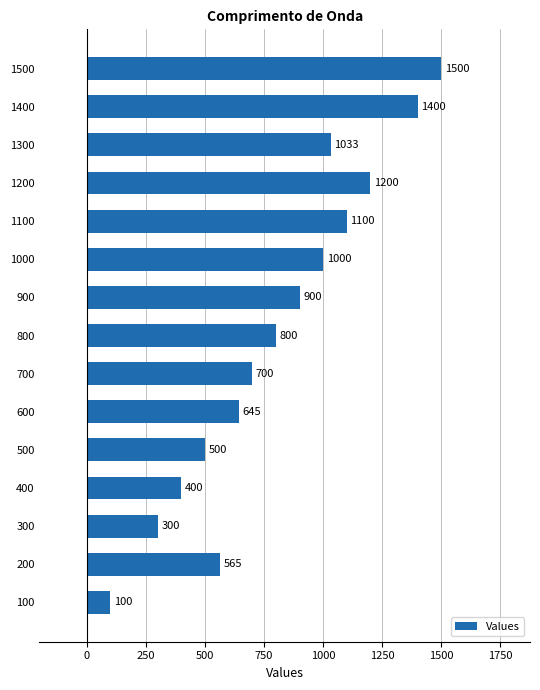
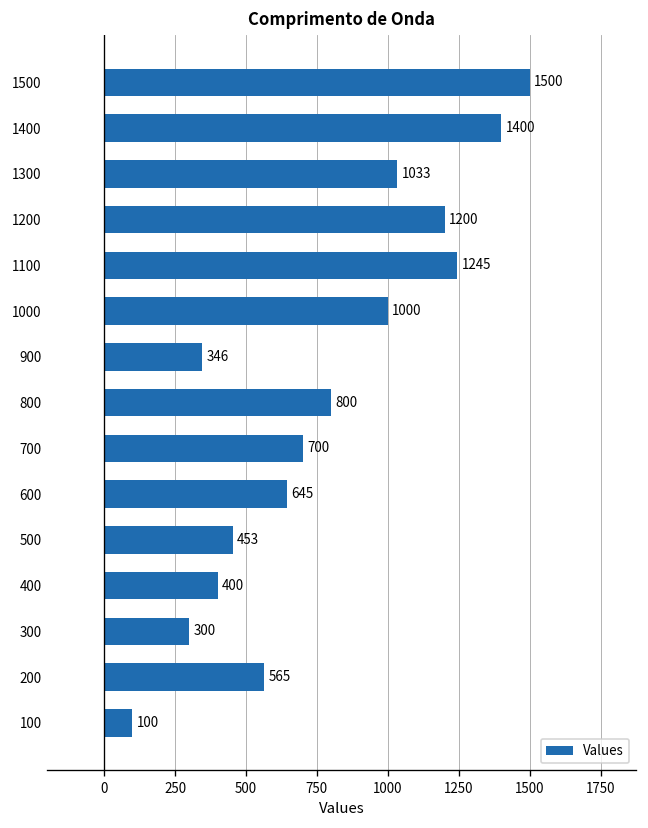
  {
    "1500": 1500,
    "1400": 1400,
    "1300": 1033,
    "1200": 1200,
-   "1100": 1100,
+   "1100": 1245,
    "1000": 1000,
-   "900": 900,
+   "900": 346,
    "800": 800,
    "700": 700,
    "600": 645,
-   "500": 500,
+   "500": 453,
    "400": 400,
    "300": 300,
    "200": 565,
    "100": 100
  }
